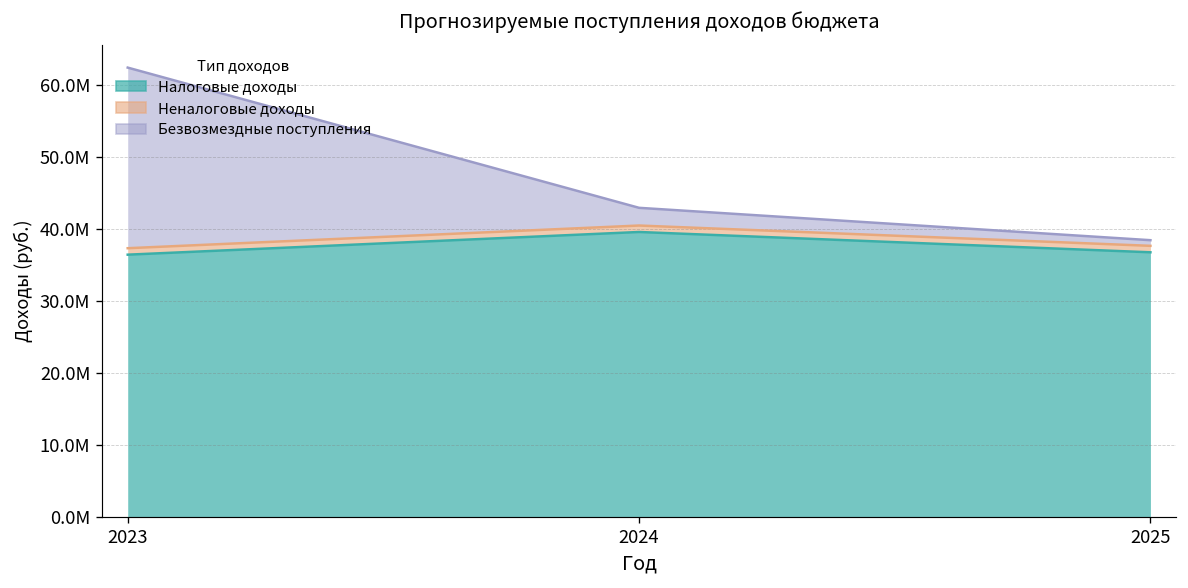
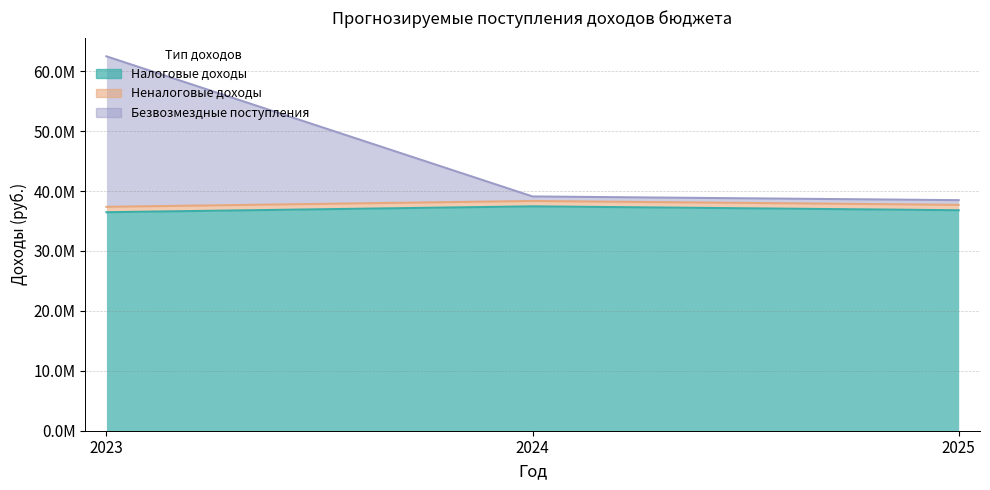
  {
    "Налоговые доходы": {
      "2023": 36000000,
-     "2024": 40000000,
+     "2024": 37000000,
      "2025": 37000000
    },
    "Неналоговые доходы": {
      "2023": 1000000,
      "2024": 1000000,
      "2025": 1000000
    },
    "Безвозмездные поступления": {
      "2023": 25000000,
-     "2024": 2000000,
+     "2024": 1000000,
      "2025": 1000000
    }
  }
